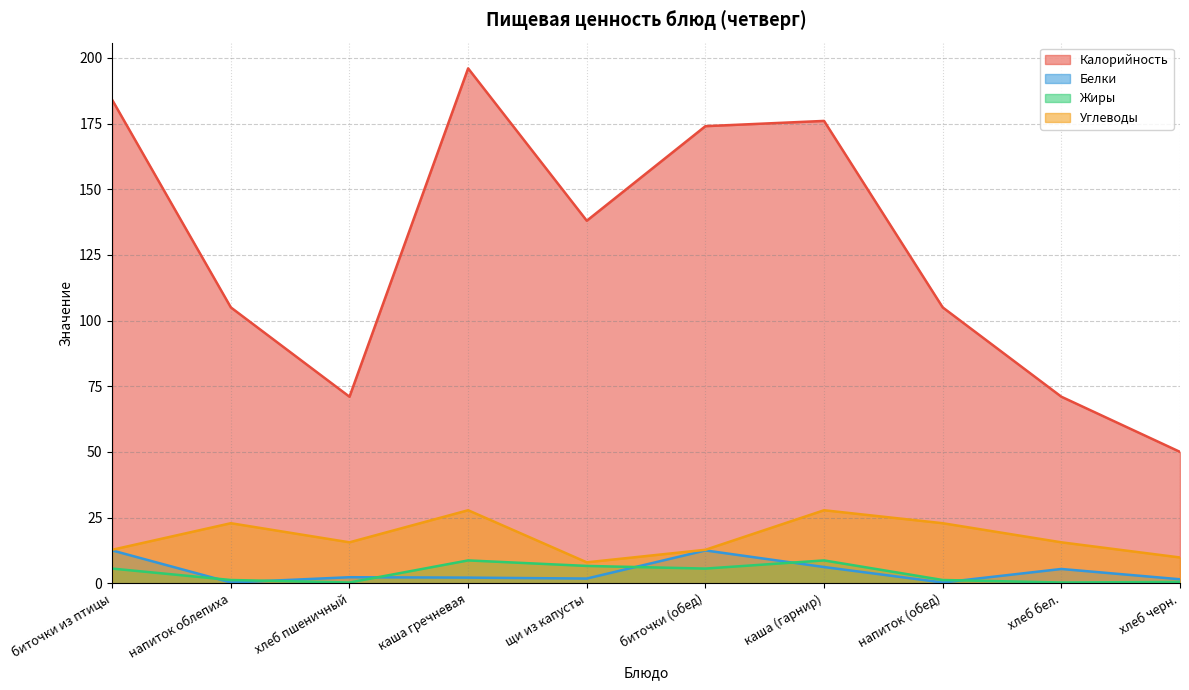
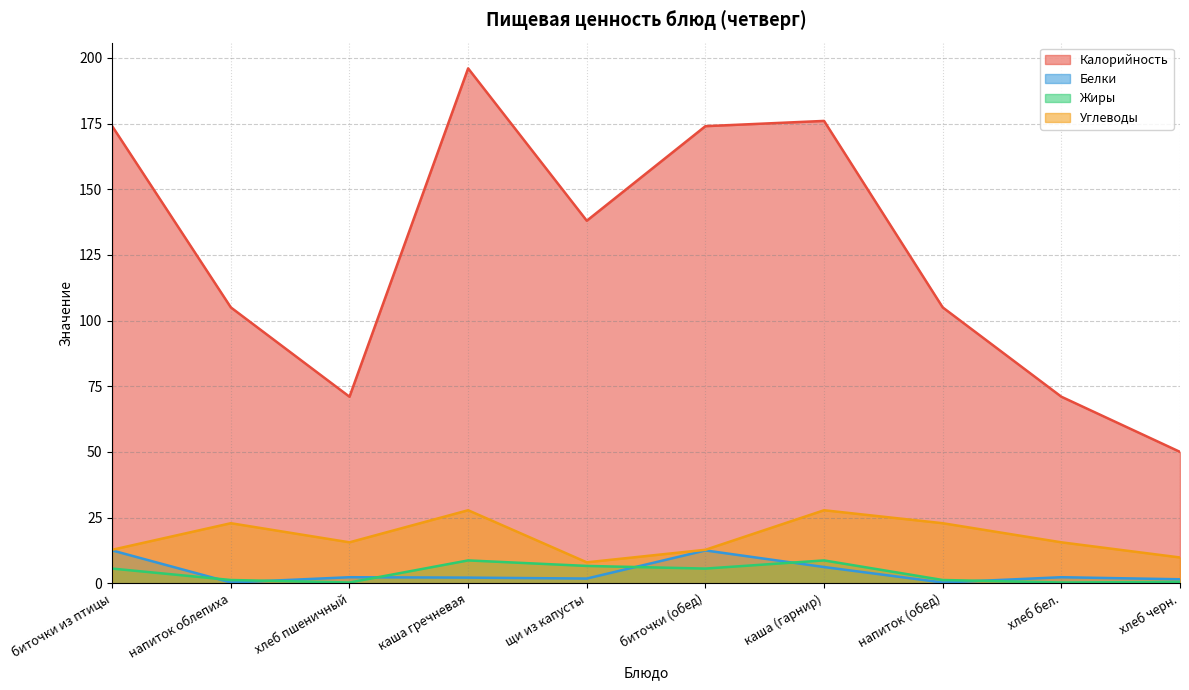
  {
    "Калорийность": {
-     "биточки из птицы": 184,
+     "биточки из птицы": 174,
      "напиток облепиха": 105,
      "хлеб пшеничный": 71,
      "каша гречневая": 196,
      "щи из капусты": 138,
      "биточки (обед)": 174,
      "каша (гарнир)": 176,
      "напиток (обед)": 105,
      "хлеб бел.": 71,
      "хлеб черн.": 50
    },
    "Белки": {
      "хлеб пшеничный": 2,
      "каша гречневая": 2,
      "щи из капусты": 2,
      "каша (гарнир)": 6,
-     "хлеб бел.": 5,
+     "хлеб бел.": 2,
      "хлеб черн.": 2
    },
    "Жиры": {
      "биточки из птицы": 6,
      "хлеб пшеничный": 0,
      "каша гречневая": 9,
      "щи из капусты": 7,
      "биточки (обед)": 6,
      "каша (гарнир)": 9,
      "хлеб бел.": 0,
      "хлеб черн.": 1
    },
    "Углеводы": {
      "напиток облепиха": 23,
      "хлеб пшеничный": 16,
      "каша гречневая": 28,
      "щи из капусты": 8,
      "каша (гарнир)": 28,
      "напиток (обед)": 23,
      "хлеб бел.": 16,
      "хлеб черн.": 10
    }
  }
